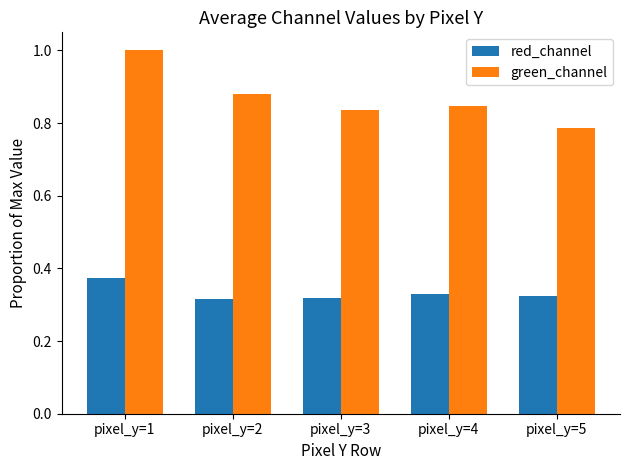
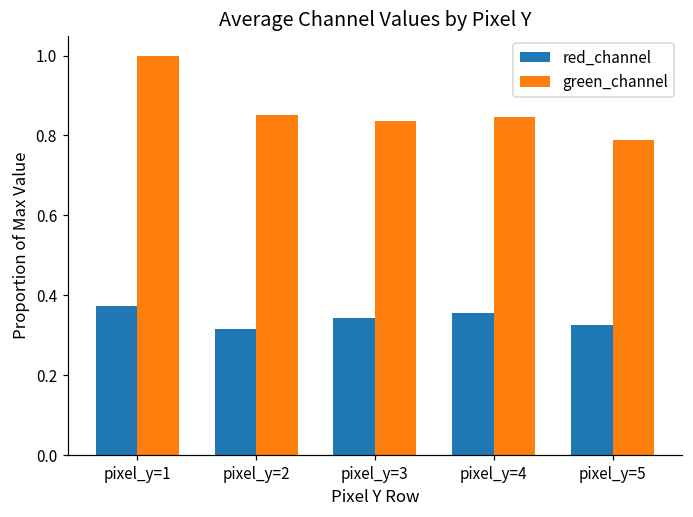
  {
    "red_channel": {
      "pixel_y=1": 0.37,
      "pixel_y=2": 0.32,
-     "pixel_y=3": 0.32,
-     "pixel_y=4": 0.33,
+     "pixel_y=3": 0.34,
+     "pixel_y=4": 0.36,
      "pixel_y=5": 0.32
    },
    "green_channel": {
      "pixel_y=1": 1.00,
-     "pixel_y=2": 0.88,
+     "pixel_y=2": 0.85,
      "pixel_y=3": 0.84,
      "pixel_y=4": 0.85,
      "pixel_y=5": 0.79
    }
  }
